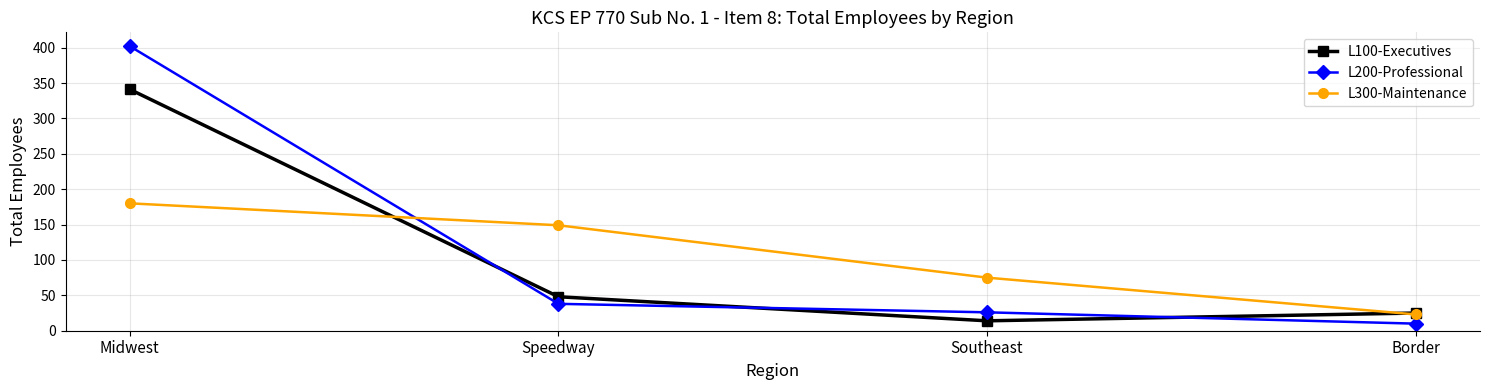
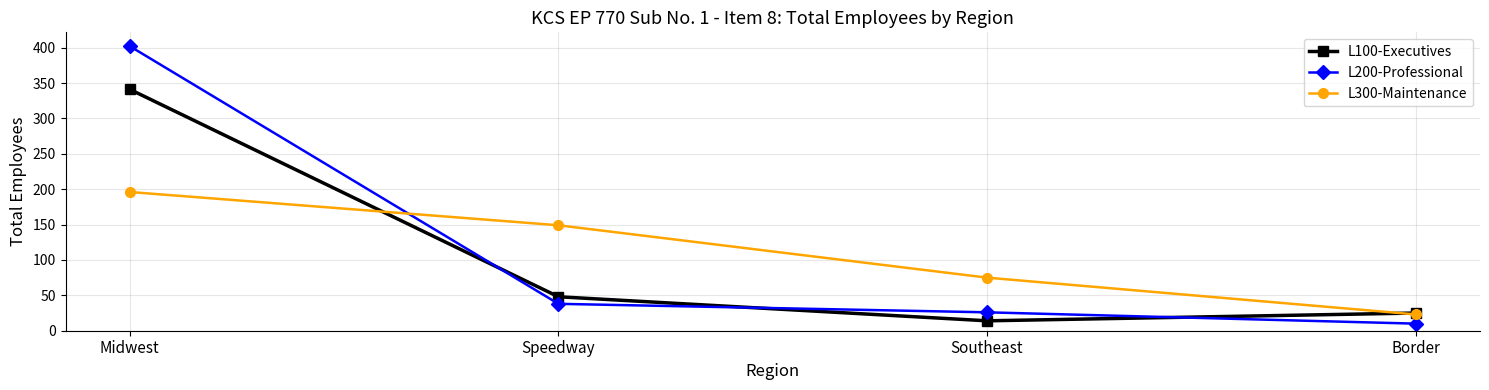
  {
    "L100-Executives": {
      "Midwest": 340,
      "Speedway": 50,
      "Southeast": 10
    },
    "L200-Professional": {
      "Midwest": 400,
      "Speedway": 40,
      "Southeast": 30,
      "Border": 10
    },
    "L300-Maintenance": {
-     "Midwest": 180,
+     "Midwest": 200,
      "Speedway": 150,
      "Southeast": 80
    }
  }
